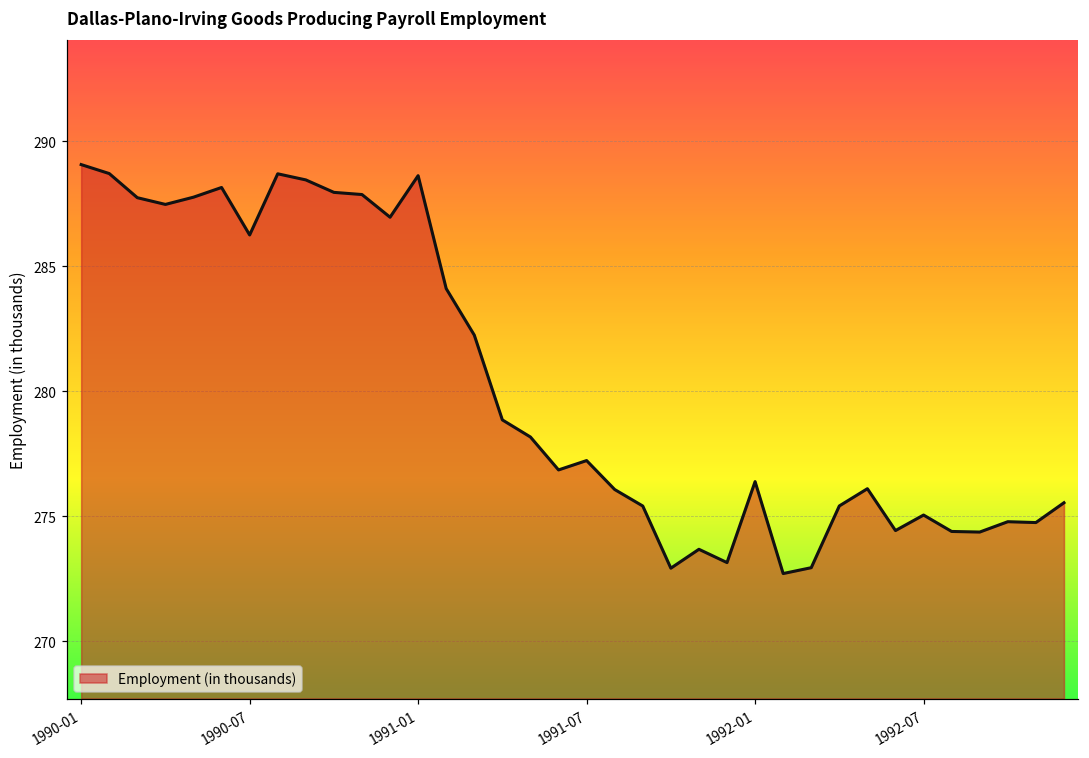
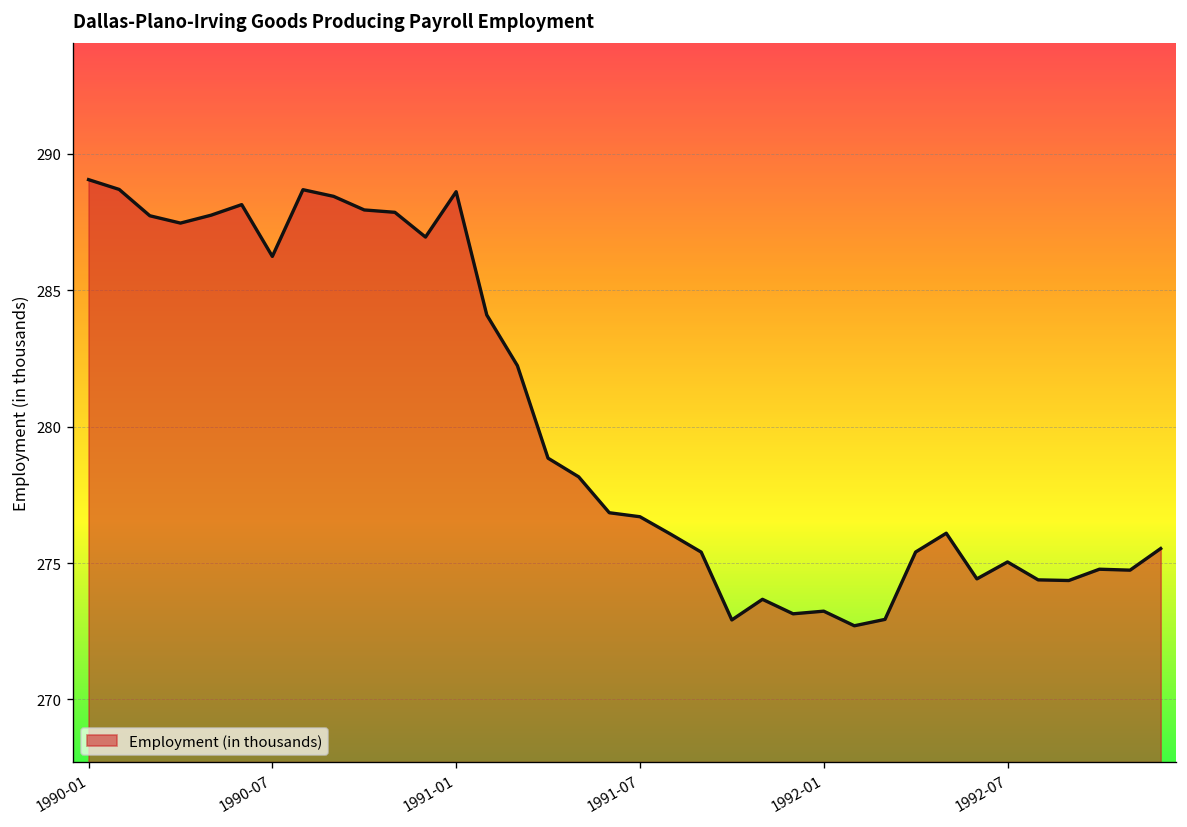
  {
    "1990-01": 289.1,
    "1990-07": 286.2,
    "1991-01": 288.6,
-   "1991-07": 277.2,
-   "1992-01": 276.4,
+   "1991-07": 276.7,
+   "1992-01": 273.2,
    "1992-07": 275.0
  }
